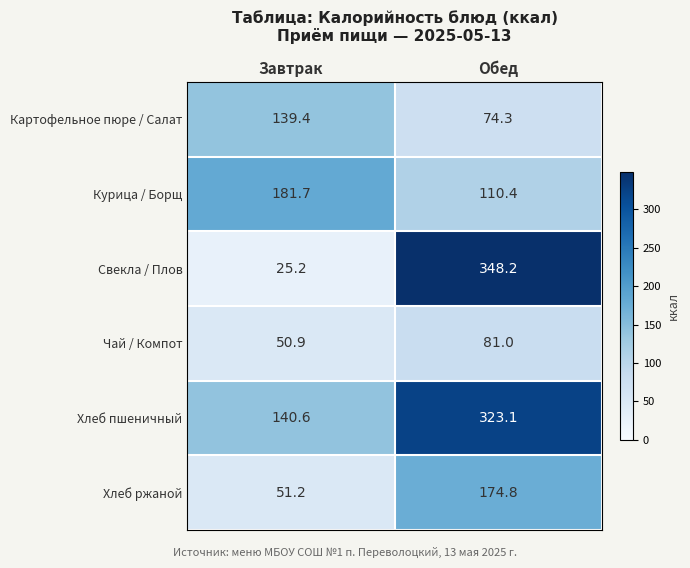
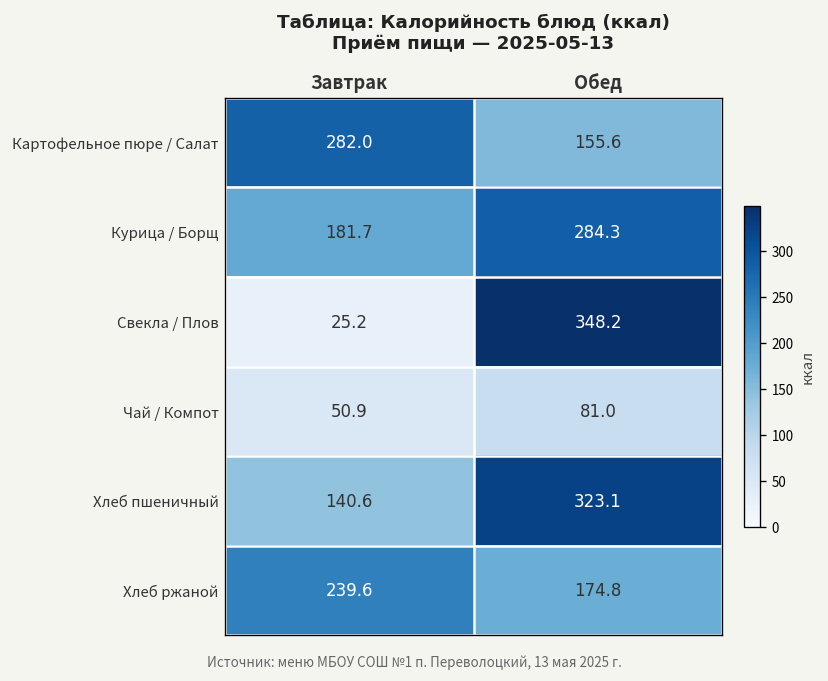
  {
    "Картофельное пюре / Салат": {
-     "Завтрак": 139.4,
-     "Обед": 74.3
+     "Завтрак": 282.0,
+     "Обед": 155.6
    },
    "Курица / Борщ": {
      "Завтрак": 181.7,
-     "Обед": 110.4
+     "Обед": 284.3
    },
    "Свекла / Плов": {
      "Завтрак": 25.2,
      "Обед": 348.2
    },
    "Чай / Компот": {
      "Завтрак": 50.9,
      "Обед": 81.0
    },
    "Хлеб пшеничный": {
      "Завтрак": 140.6,
      "Обед": 323.1
    },
    "Хлеб ржаной": {
-     "Завтрак": 51.2,
+     "Завтрак": 239.6,
      "Обед": 174.8
    }
  }
